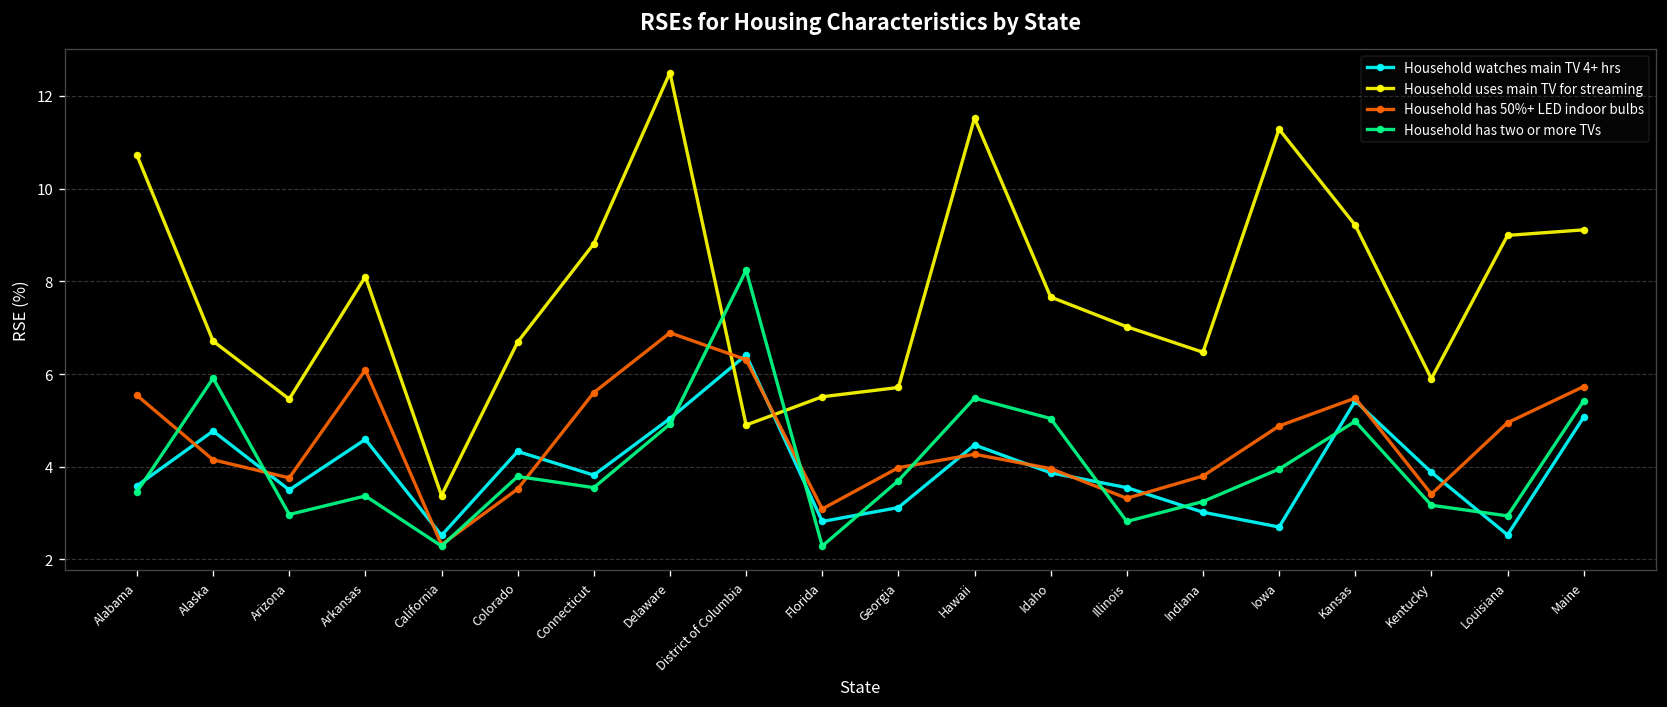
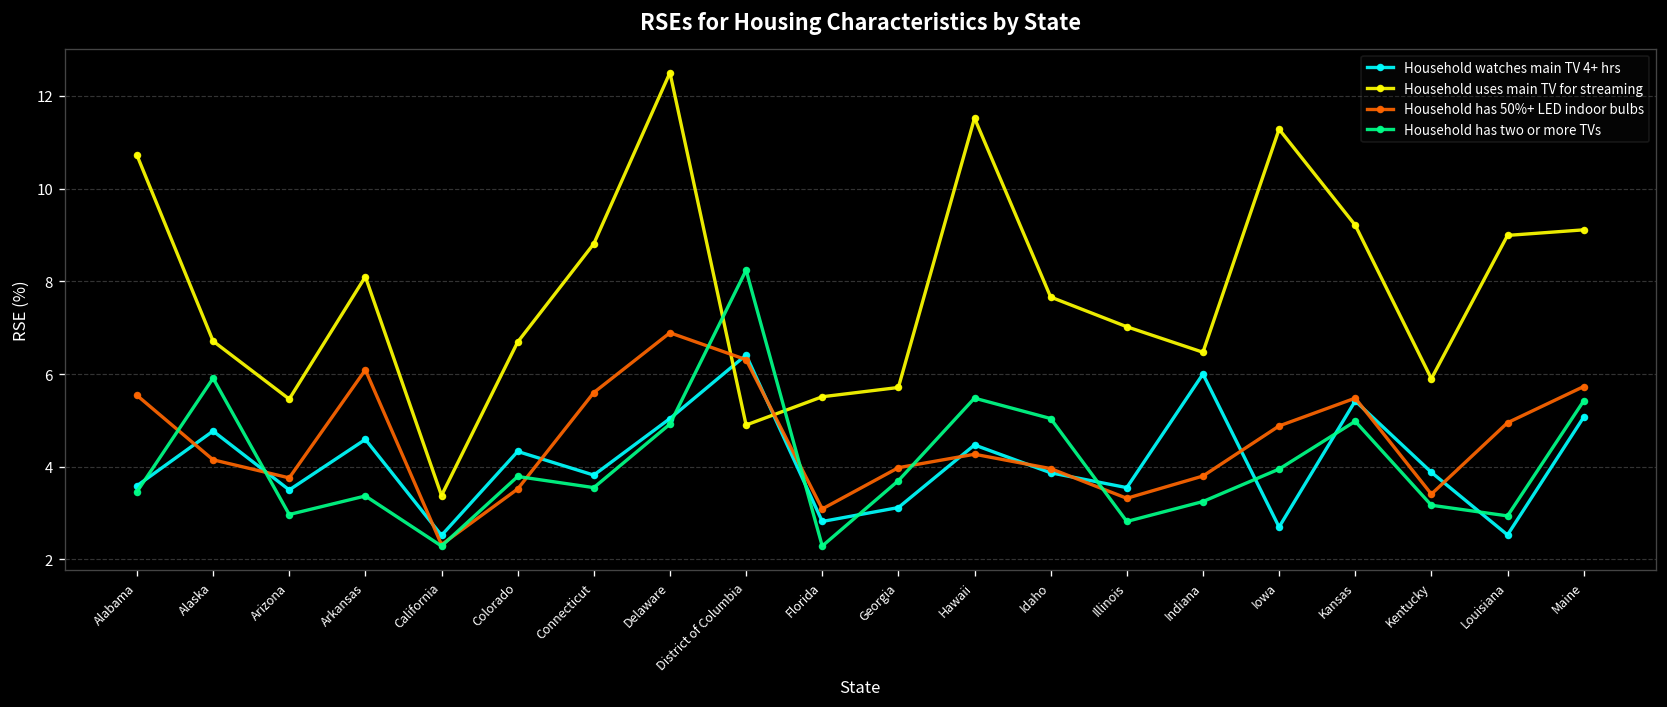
  {
    "Household watches main TV 4+ hrs": {
      "Alabama": 3.6,
      "Alaska": 4.8,
      "Arizona": 3.5,
      "Arkansas": 4.6,
      "California": 2.5,
      "Colorado": 4.3,
      "Connecticut": 3.8,
      "Delaware": 5.0,
      "District of Columbia": 6.4,
      "Florida": 2.8,
      "Georgia": 3.1,
      "Hawaii": 4.5,
      "Idaho": 3.9,
      "Illinois": 3.6,
-     "Indiana": 3.0,
+     "Indiana": 6.0,
      "Iowa": 2.7,
      "Kentucky": 3.9,
      "Louisiana": 2.5,
      "Maine": 5.1
    },
    "Household uses main TV for streaming": {
      "Alabama": 10.7,
      "Alaska": 6.7,
      "Arizona": 5.5,
      "Arkansas": 8.1,
      "California": 3.4,
      "Colorado": 6.7,
      "Connecticut": 8.8,
      "Delaware": 12.5,
      "District of Columbia": 4.9,
      "Florida": 5.5,
      "Georgia": 5.7,
      "Hawaii": 11.5,
      "Idaho": 7.7,
      "Illinois": 7.0,
      "Indiana": 6.5,
      "Iowa": 11.3,
      "Kansas": 9.2,
      "Kentucky": 5.9,
      "Louisiana": 9.0,
      "Maine": 9.1
    },
    "Household has 50%+ LED indoor bulbs": {
      "Alabama": 5.5,
      "Alaska": 4.2,
      "Arizona": 3.8,
      "Arkansas": 6.1,
      "Colorado": 3.5,
      "Connecticut": 5.6,
      "Delaware": 6.9,
      "District of Columbia": 6.3,
      "Florida": 3.1,
      "Georgia": 4.0,
      "Hawaii": 4.3,
      "Idaho": 4.0,
      "Illinois": 3.3,
      "Indiana": 3.8,
      "Iowa": 4.9,
      "Kentucky": 3.4,
      "Louisiana": 5.0,
      "Maine": 5.7
    },
    "Household has two or more TVs": {
      "Alabama": 3.5,
      "Alaska": 5.9,
      "Arizona": 3.0,
      "Arkansas": 3.4,
      "Colorado": 3.8,
      "Connecticut": 3.6,
      "Delaware": 4.9,
      "District of Columbia": 8.2,
      "Florida": 2.3,
      "Georgia": 3.7,
      "Hawaii": 5.5,
      "Idaho": 5.0,
      "Illinois": 2.8,
      "Indiana": 3.3,
      "Iowa": 4.0,
      "Kansas": 5.0,
      "Kentucky": 3.2,
      "Louisiana": 2.9,
      "Maine": 5.4
    }
  }
